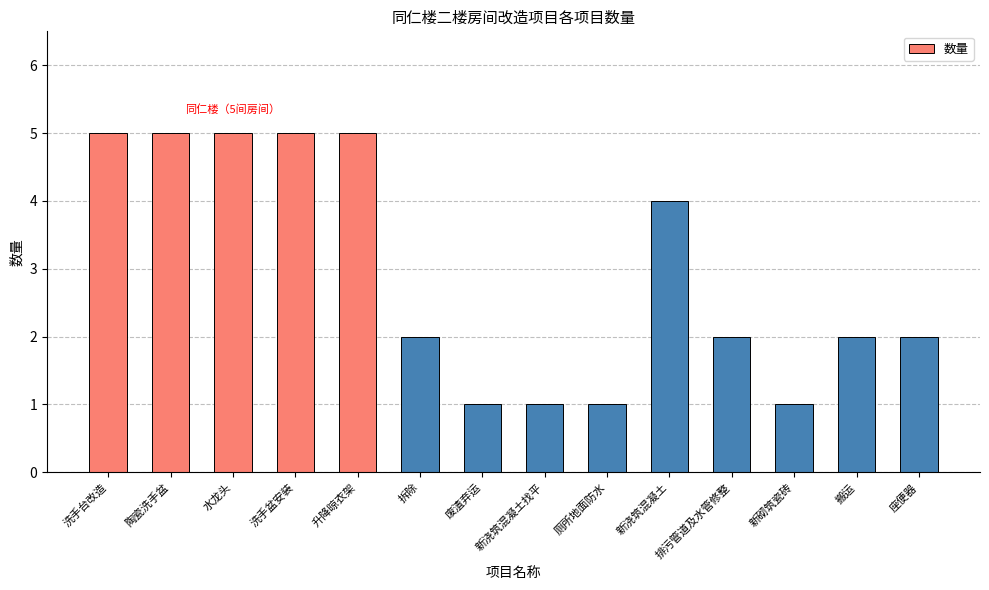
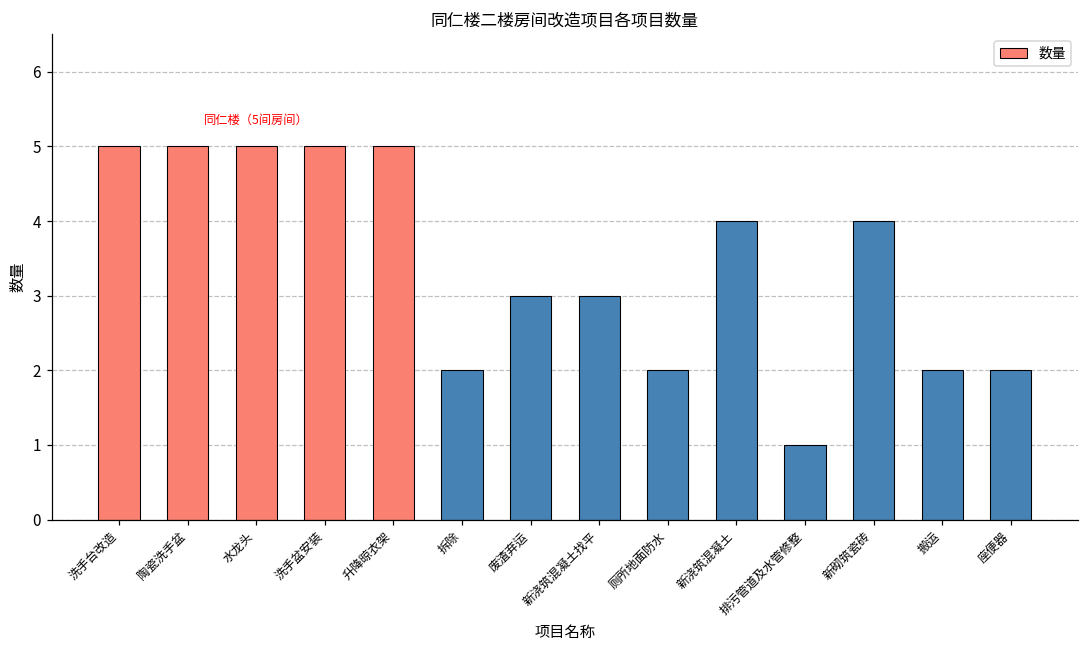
  {
    "洗手台改造": 5,
    "陶瓷洗手盆": 5,
    "洗手盆安装": 5,
    "升降晾衣架": 5,
    "拆除": 2,
-   "废渣弃运": 1,
-   "新浇筑混凝土找平": 1,
-   "厕所地面防水": 1,
+   "废渣弃运": 3,
+   "新浇筑混凝土找平": 3,
+   "厕所地面防水": 2,
    "新浇筑混凝土": 4,
-   "排污管道及水管修整": 2,
-   "新砌筑瓷砖": 1,
+   "排污管道及水管修整": 1,
+   "新砌筑瓷砖": 4,
    "搬运": 2,
    "座便器": 2
  }
